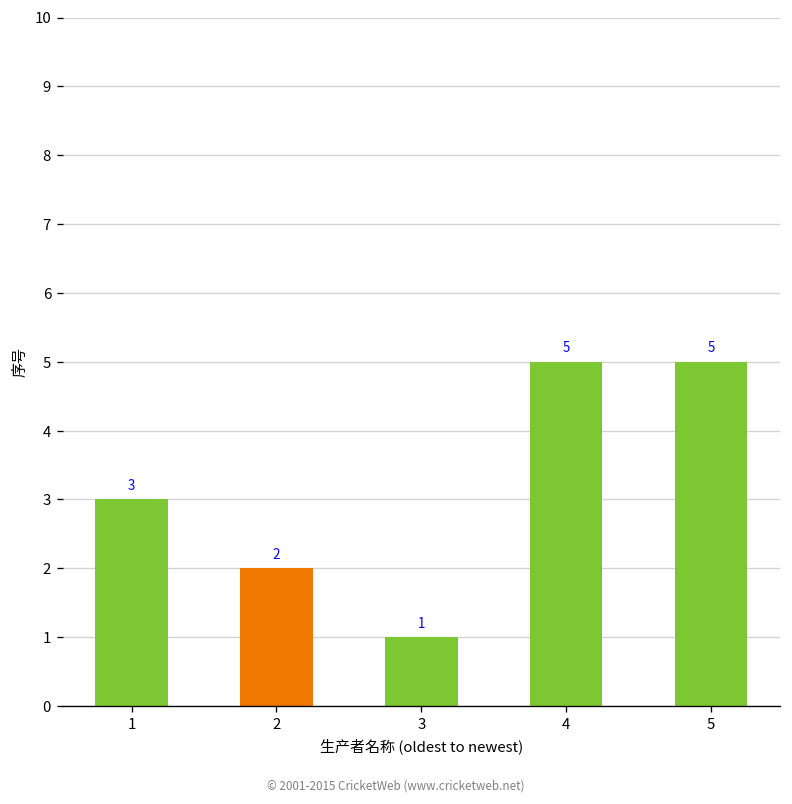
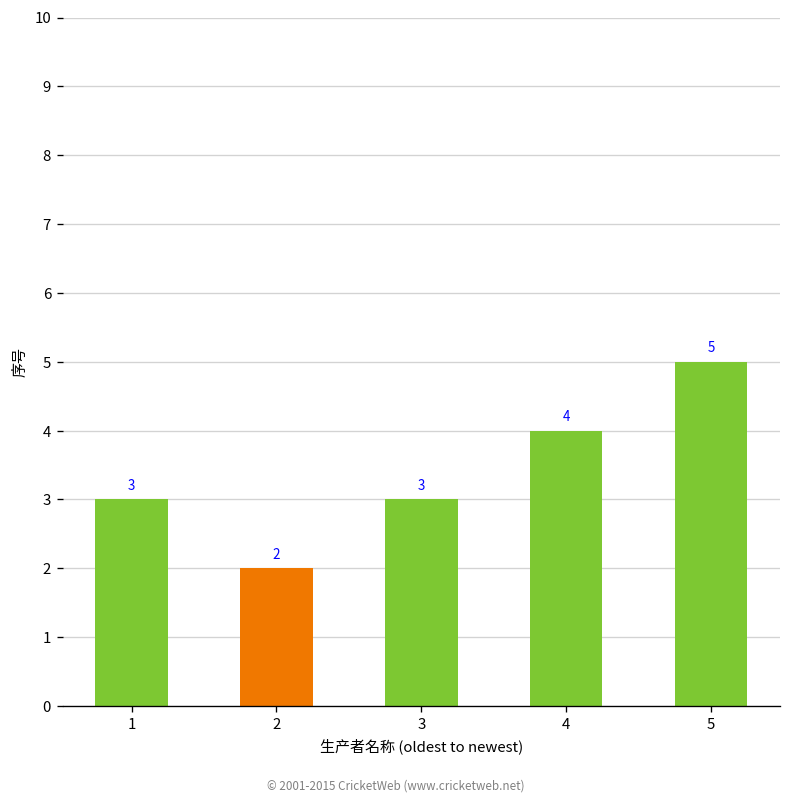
  {
    "1": 3,
    "2": 2,
-   "3": 1,
-   "4": 5,
+   "3": 3,
+   "4": 4,
    "5": 5
  }
